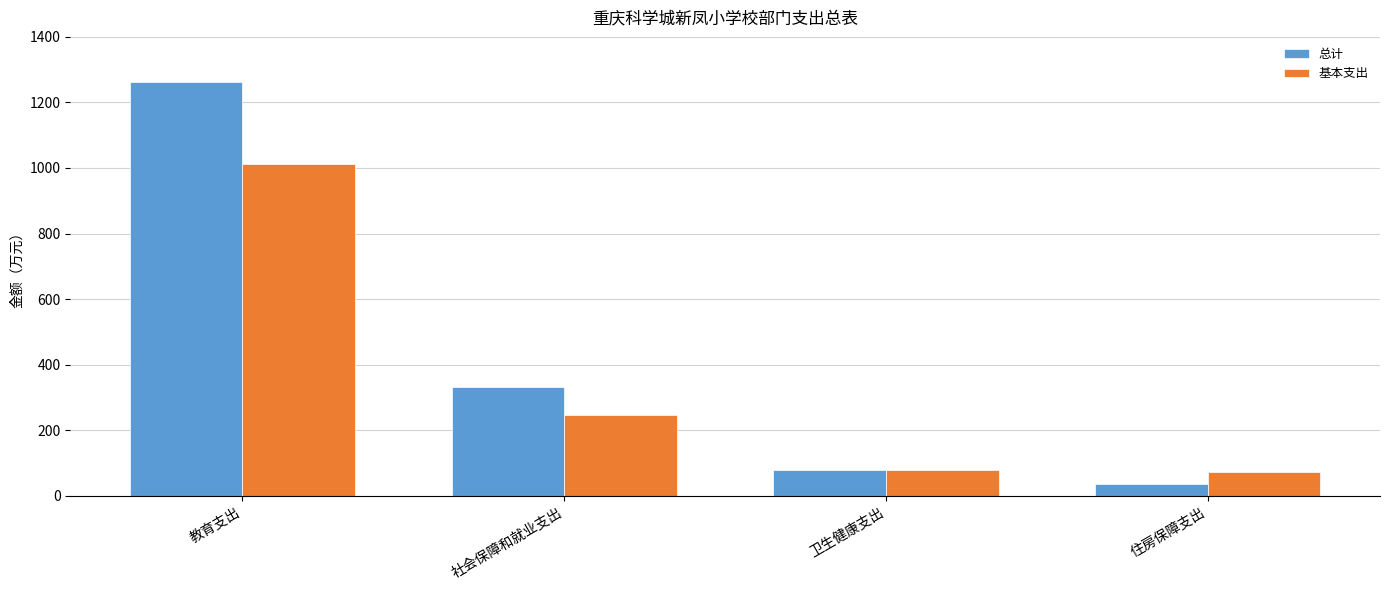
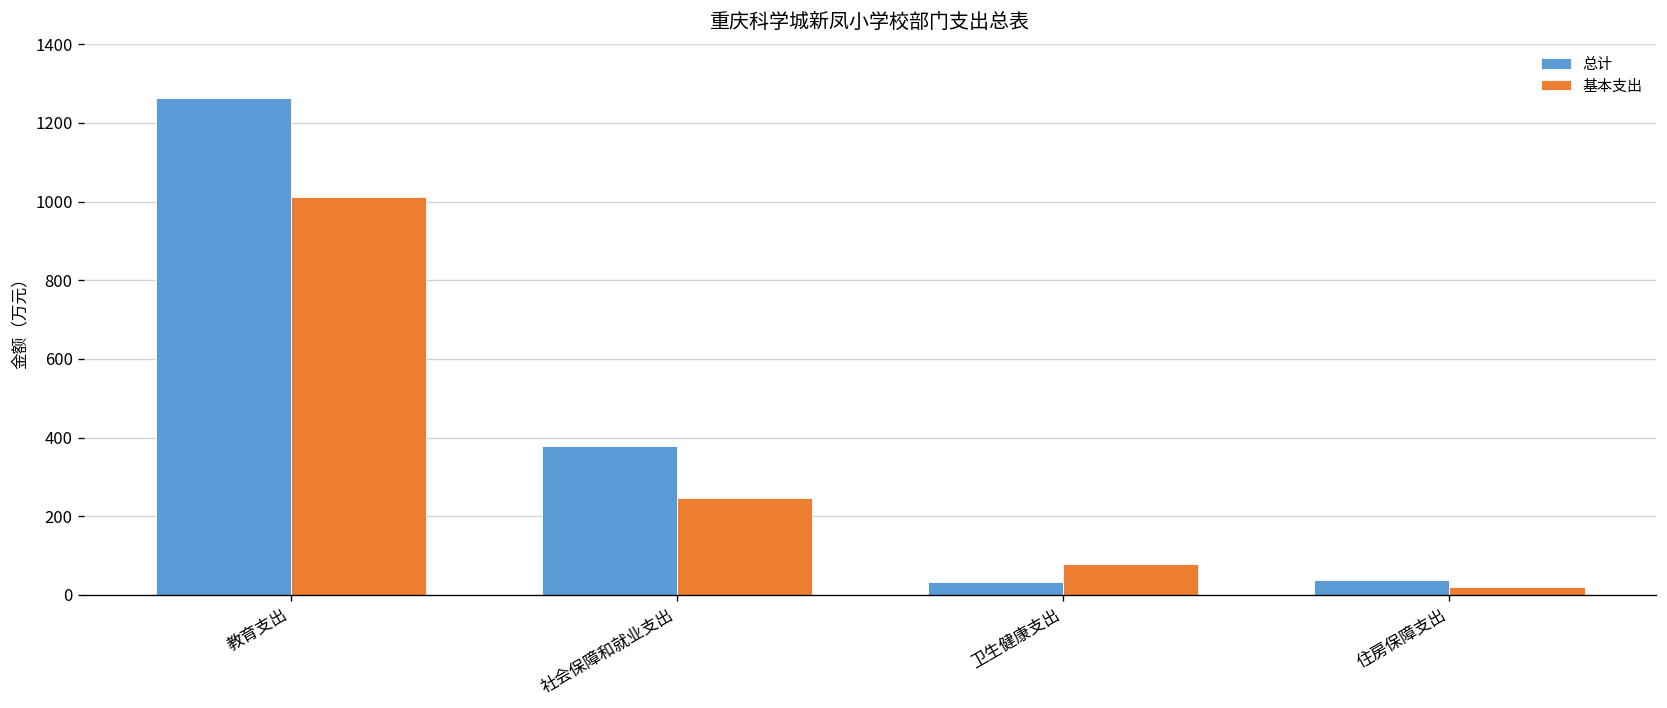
  {
    "总计": {
      "教育支出": 1260,
-     "社会保障和就业支出": 330,
-     "卫生健康支出": 80,
+     "社会保障和就业支出": 380,
+     "卫生健康支出": 30,
      "住房保障支出": 40
    },
    "基本支出": {
      "教育支出": 1010,
      "社会保障和就业支出": 250,
      "卫生健康支出": 80,
-     "住房保障支出": 70
+     "住房保障支出": 20
    }
  }
